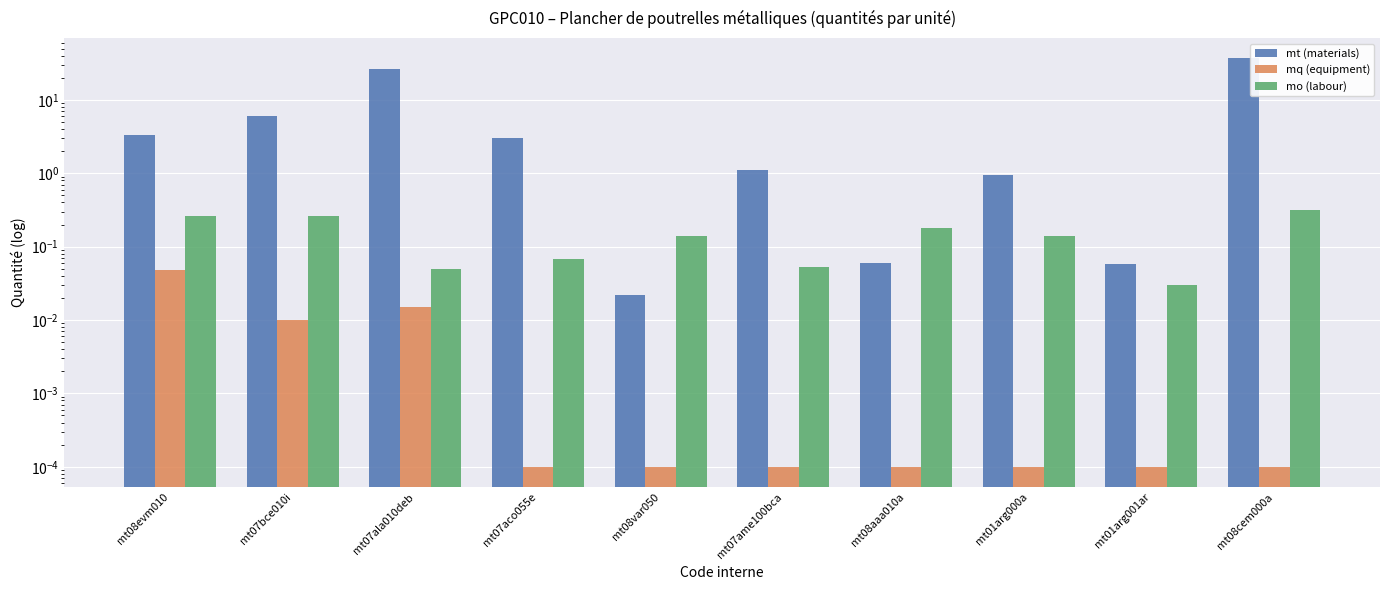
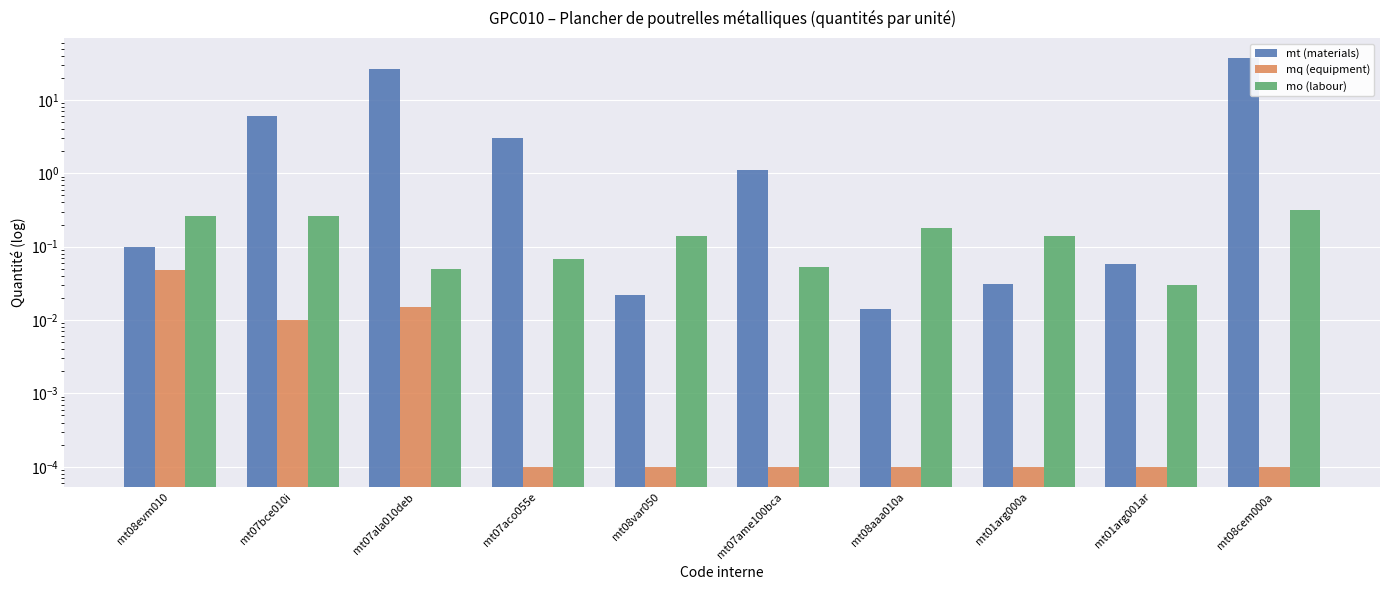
  {
    "mt (materials)": {
-     "mt08evm010": 3,
+     "mt08evm010": 0.1,
      "mt07bce010i": 6,
      "mt07ala010deb": 26,
      "mt07aco055e": 3.0,
      "mt08var050": 0.022,
      "mt07ame100bca": 1.1,
-     "mt08aaa010a": 0.06,
-     "mt01arg000a": 1.0,
+     "mt08aaa010a": 0.014,
+     "mt01arg000a": 0.031,
      "mt01arg001ar": 0.06,
      "mt08cem000a": 40
    },
    "mq (equipment)": {
      "mt08evm010": 0.05,
      "mt07bce010i": 0.010,
      "mt07ala010deb": 0.015,
      "mt07aco055e": 0.00010,
      "mt08var050": 0.00010,
      "mt07ame100bca": 0.00010,
      "mt08aaa010a": 0.00010,
      "mt01arg000a": 0.00010,
      "mt01arg001ar": 0.00010,
      "mt08cem000a": 0.00010
    },
    "mo (labour)": {
      "mt08evm010": 0.26,
      "mt07bce010i": 0.26,
      "mt07ala010deb": 0.05,
      "mt07aco055e": 0.07,
      "mt08var050": 0.14,
      "mt07ame100bca": 0.05,
      "mt08aaa010a": 0.18,
      "mt01arg000a": 0.14,
      "mt01arg001ar": 0.030,
      "mt08cem000a": 0.32
    }
  }
